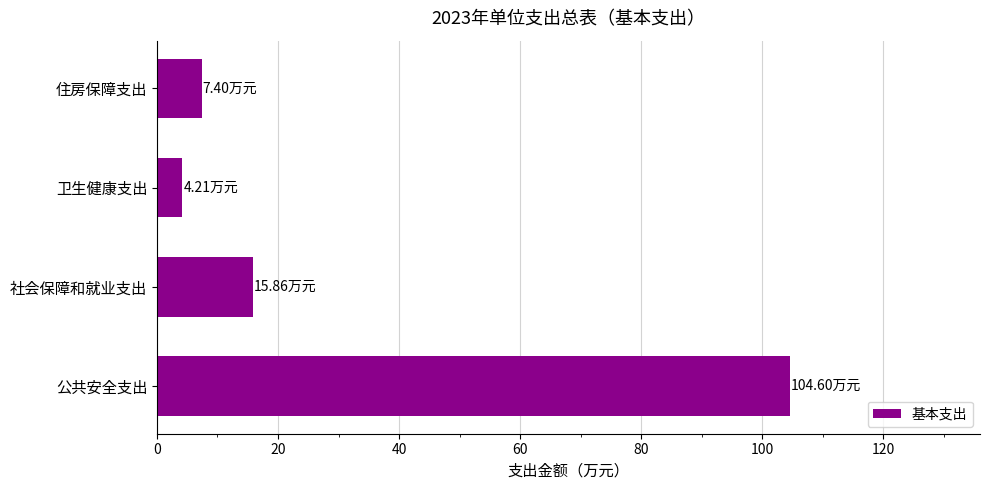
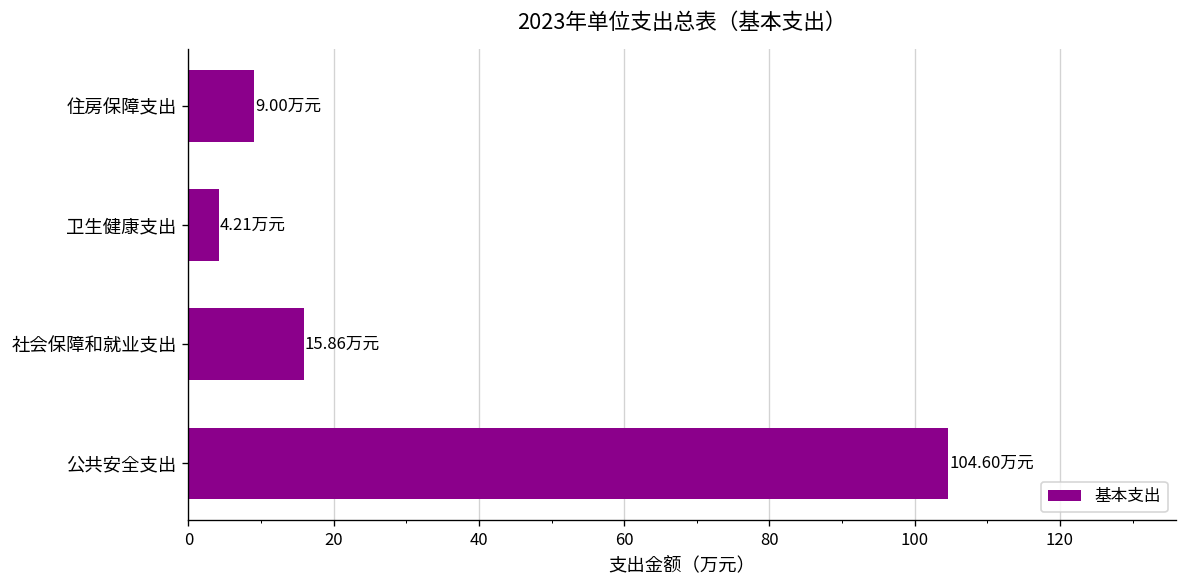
  {
-   "住房保障支出": 7.40,
+   "住房保障支出": 9.00,
    "卫生健康支出": 4.21,
    "社会保障和就业支出": 15.86,
    "公共安全支出": 104.60
  }
